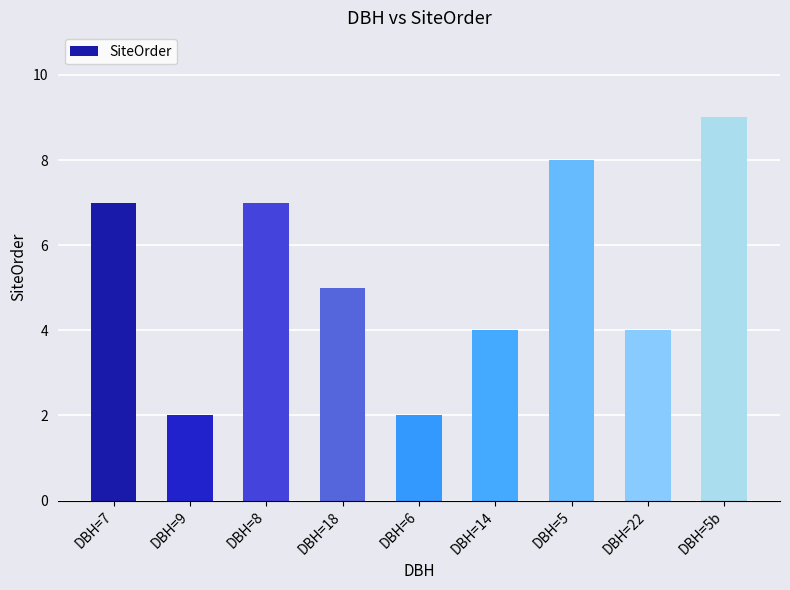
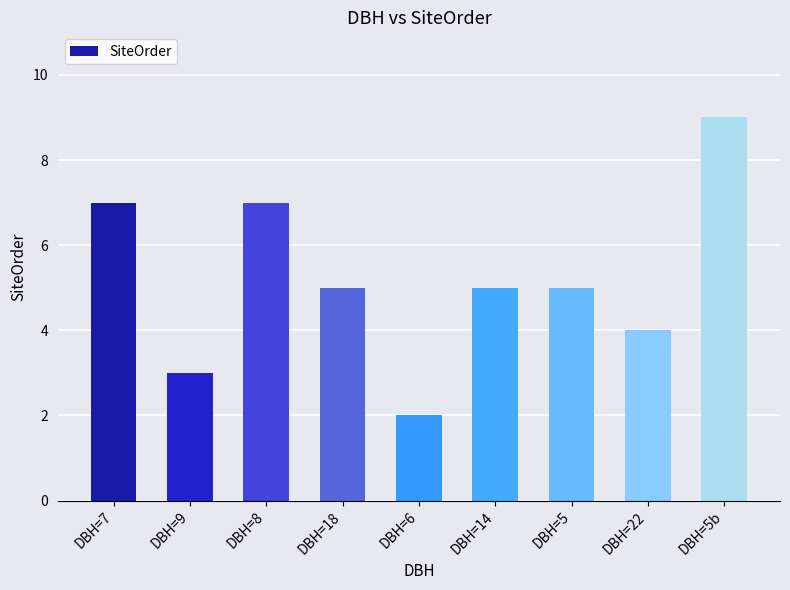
  {
    "DBH=7": 7,
-   "DBH=9": 2,
+   "DBH=9": 3,
    "DBH=8": 7,
    "DBH=18": 5,
    "DBH=6": 2,
-   "DBH=14": 4,
-   "DBH=5": 8,
+   "DBH=14": 5,
+   "DBH=5": 5,
    "DBH=22": 4,
    "DBH=5b": 9
  }
